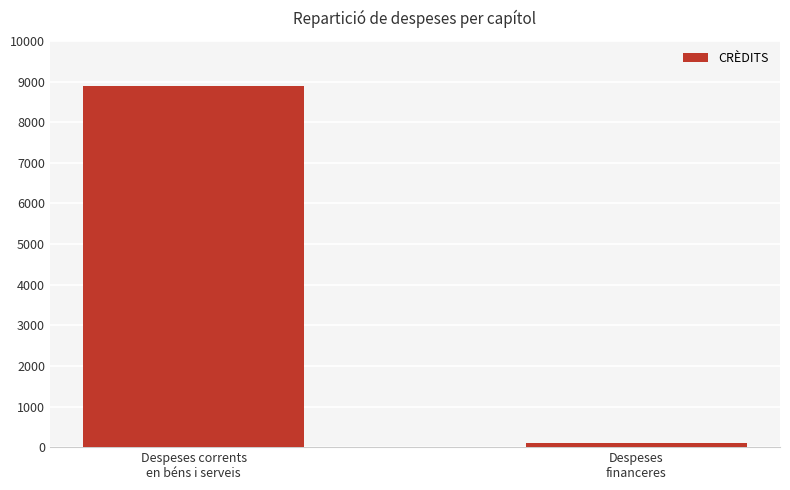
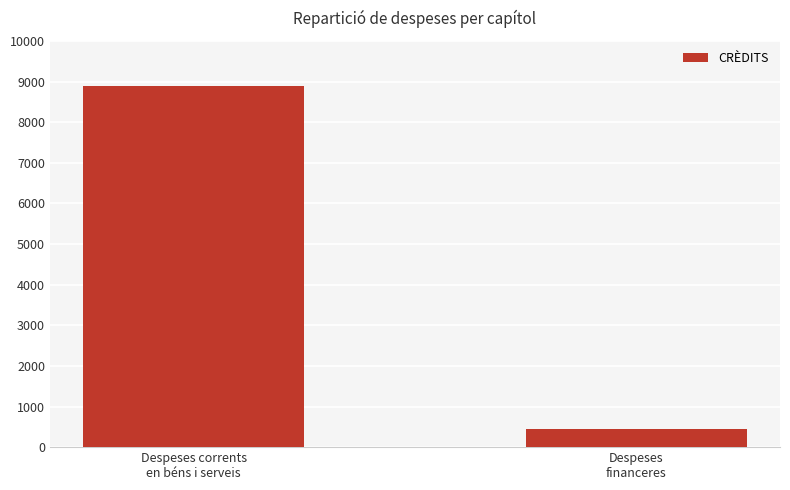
  {
    "Despeses corrents en béns i serveis": 8900,
-   "Despeses financeres": 100
+   "Despeses financeres": 500
  }
